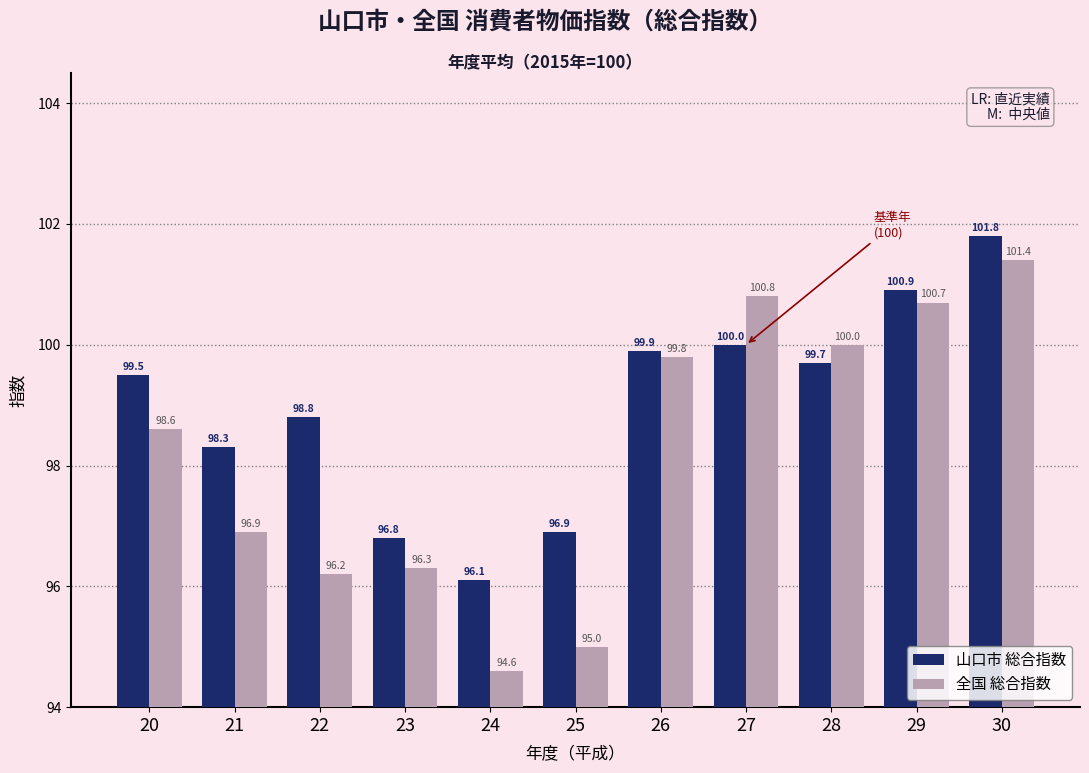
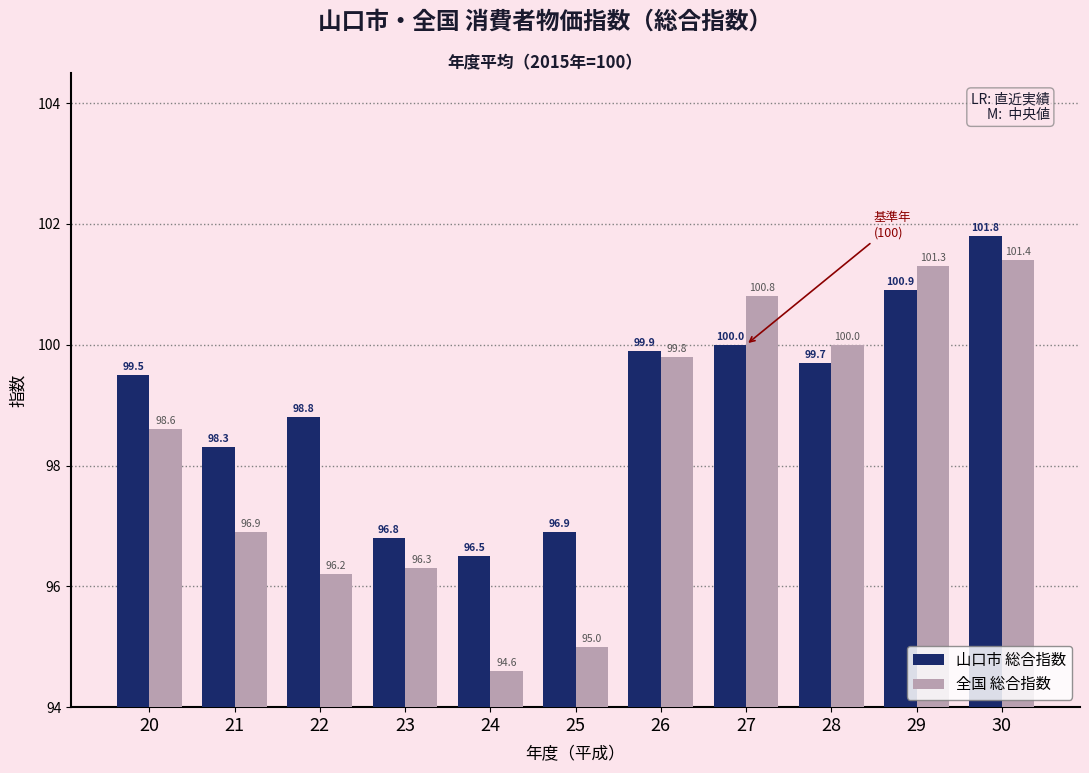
  {
    "山口市 総合指数": {
      "20": "99.5",
      "21": "98.3",
      "22": "98.8",
      "23": "96.8",
-     "24": "96.1",
+     "24": "96.5",
      "25": "96.9",
      "26": "99.9",
      "27": "100.0",
      "28": "99.7",
      "30": "101.8"
    },
    "全国 総合指数": {
      "20": "98.6",
      "21": "96.9",
      "22": "96.2",
      "23": "96.3",
      "24": "94.6",
      "25": "95.0",
      "26": "99.8",
      "28": "(100)",
-     "29": "100.7",
+     "29": "101.3",
      "30": "101.4"
    }
  }
